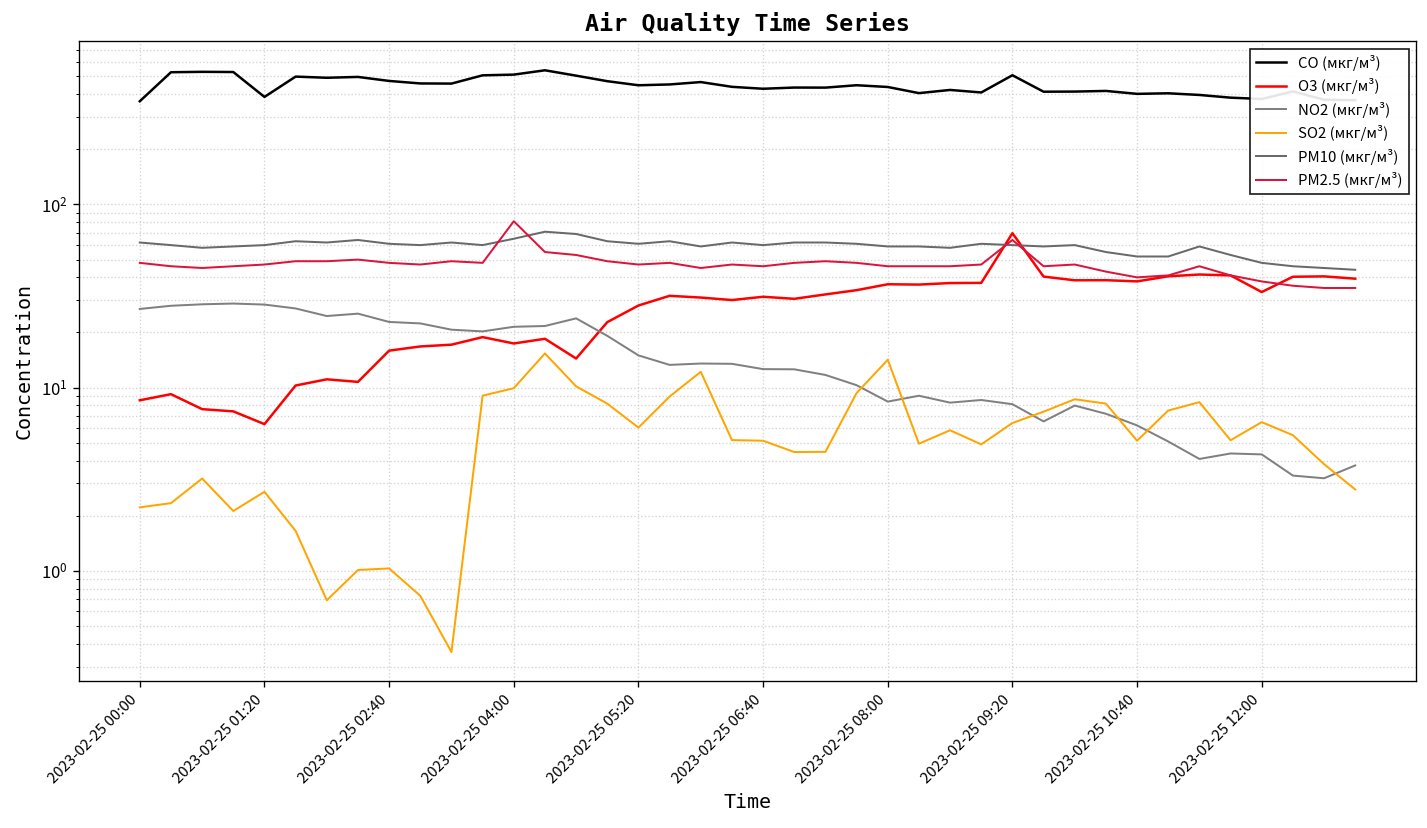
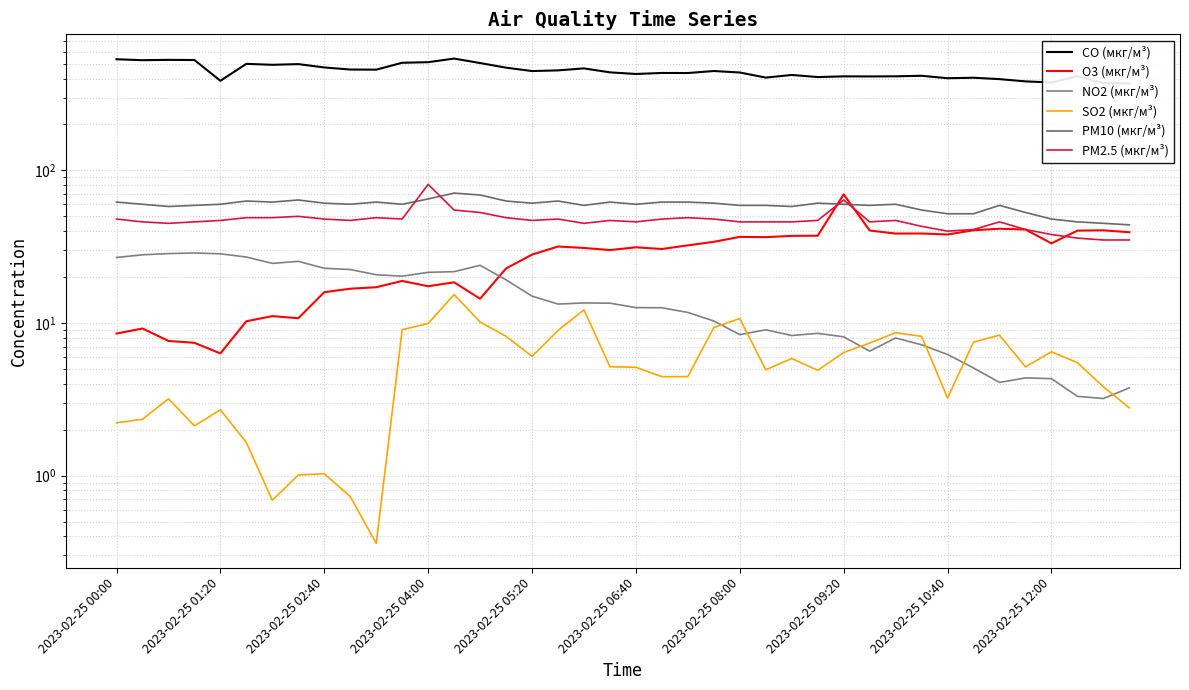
  {
    "CO (мкг/м³)": {
-     "2023-02-25 00:00": 370,
+     "2023-02-25 00:00": 530,
      "2023-02-25 01:20": 390,
      "2023-02-25 02:40": 470,
      "2023-02-25 04:00": 510,
      "2023-02-25 05:20": 450,
      "2023-02-25 06:40": 430,
      "2023-02-25 08:00": 440,
-     "2023-02-25 09:20": 510,
+     "2023-02-25 09:20": 410,
      "2023-02-25 10:40": 400
    },
    "O3 (мкг/м³)": {
      "2023-02-25 00:00": 9,
      "2023-02-25 01:20": 6.3,
      "2023-02-25 02:40": 16,
      "2023-02-25 04:00": 17,
      "2023-02-25 05:20": 28,
      "2023-02-25 06:40": 31,
      "2023-02-25 08:00": 37,
      "2023-02-25 09:20": 70,
      "2023-02-25 10:40": 38,
      "2023-02-25 12:00": 33
    },
    "SO2 (мкг/м³)": {
      "2023-02-25 00:00": 2.2,
      "2023-02-25 01:20": 2.7,
      "2023-02-25 02:40": 1.0,
      "2023-02-25 04:00": 10,
      "2023-02-25 05:20": 6.1,
      "2023-02-25 06:40": 5.1,
-     "2023-02-25 08:00": 14,
+     "2023-02-25 08:00": 11,
      "2023-02-25 09:20": 6.4,
-     "2023-02-25 10:40": 5.1,
+     "2023-02-25 10:40": 3.2,
      "2023-02-25 12:00": 6.5
    },
    "PM2.5 (мкг/м³)": {
      "2023-02-25 00:00": 48,
      "2023-02-25 01:20": 47,
      "2023-02-25 02:40": 48,
      "2023-02-25 04:00": 80,
      "2023-02-25 05:20": 47,
      "2023-02-25 06:40": 46,
      "2023-02-25 08:00": 46,
      "2023-02-25 09:20": 64,
      "2023-02-25 10:40": 40,
      "2023-02-25 12:00": 38
    }
  }
